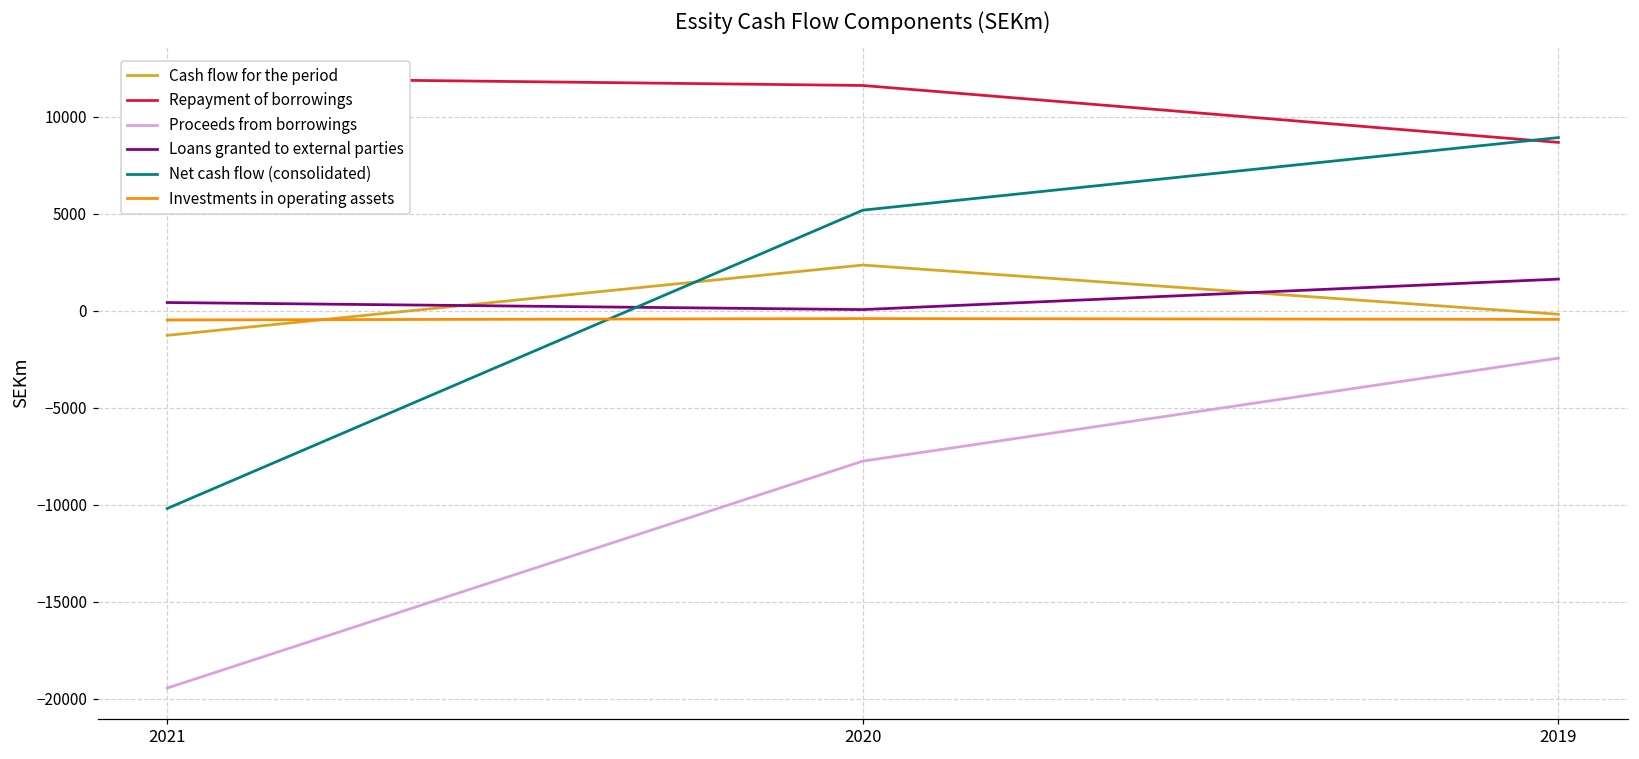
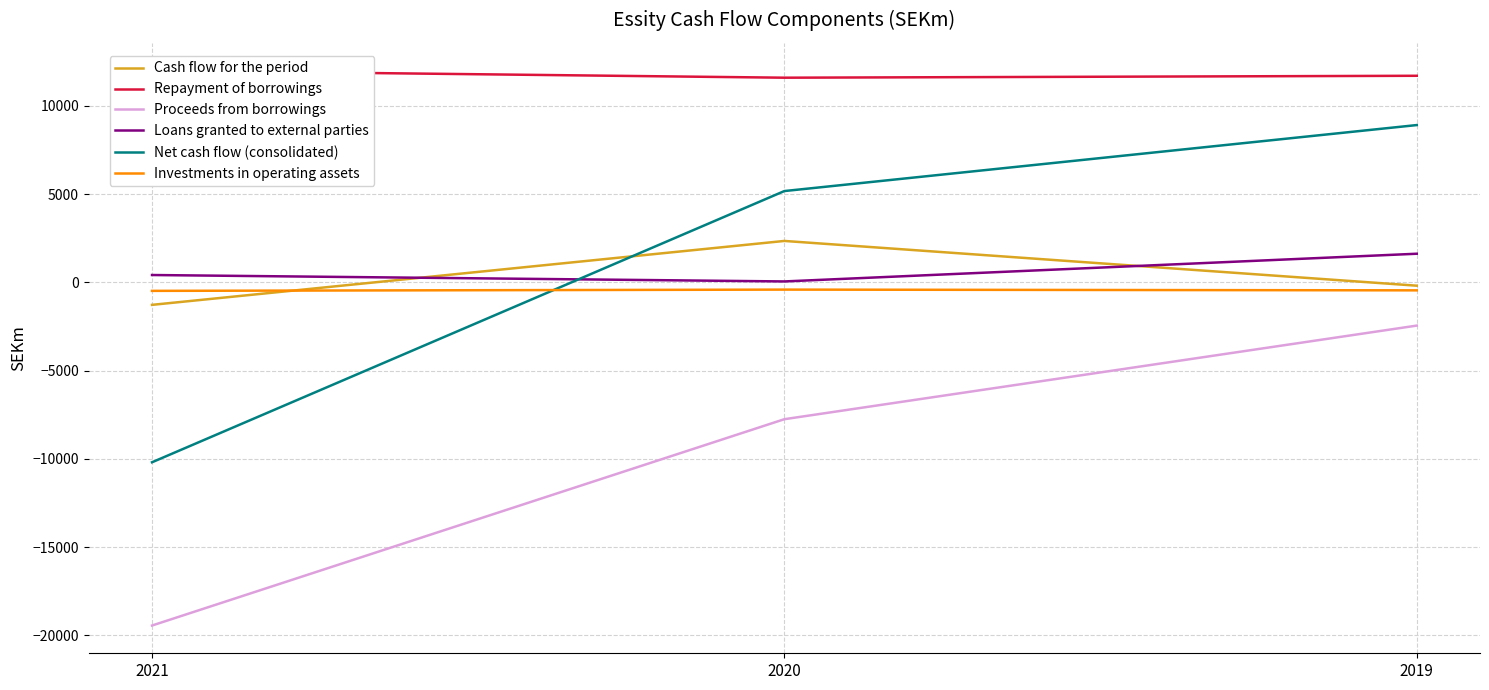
  {
    "Repayment of borrowings": {
      "2020": 11600,
-     "2019": 8700
+     "2019": 11700
    },
    "Proceeds from borrowings": {
      "2021": -19400,
      "2020": -7800,
      "2019": -2400
    },
    "Loans granted to external parties": {
      "2021": 400,
      "2020": 100,
      "2019": 1600
    },
    "Net cash flow (consolidated)": {
      "2021": -10200,
      "2020": 5200,
      "2019": 8900
    }
  }
